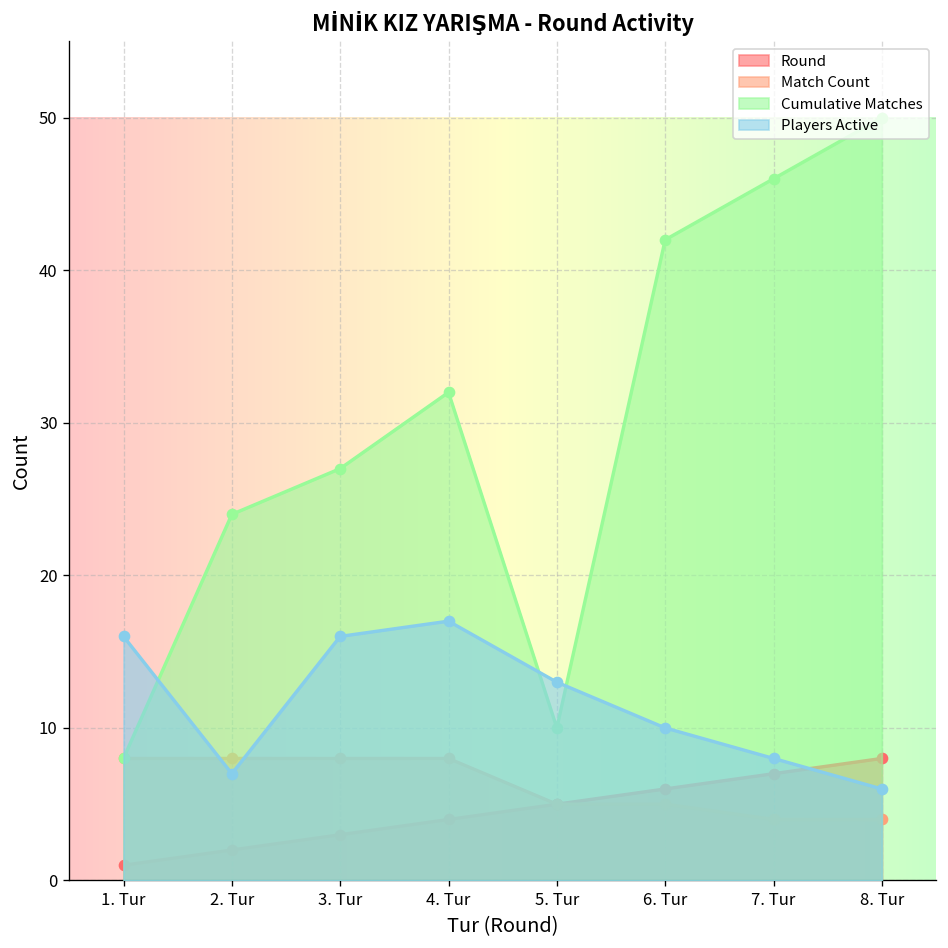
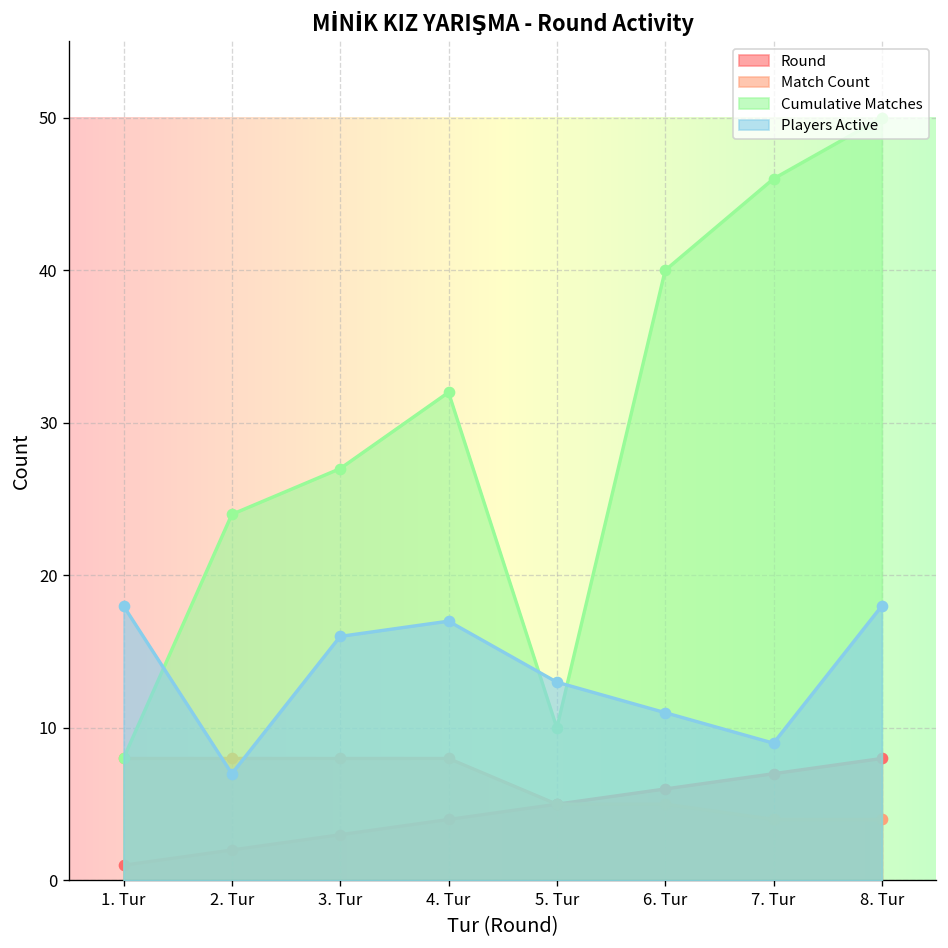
  {
    "Cumulative Matches": {
      "2. Tur": 24,
      "3. Tur": 27,
      "4. Tur": 32,
      "5. Tur": 10,
-     "6. Tur": 42,
+     "6. Tur": 40,
      "7. Tur": 46
    },
    "Players Active": {
-     "1. Tur": 16,
+     "1. Tur": 18,
      "2. Tur": 7,
      "3. Tur": 16,
      "4. Tur": 17,
      "5. Tur": 13,
-     "6. Tur": 10,
-     "7. Tur": 8,
-     "8. Tur": 6
+     "6. Tur": 11,
+     "7. Tur": 9,
+     "8. Tur": 18
    }
  }
